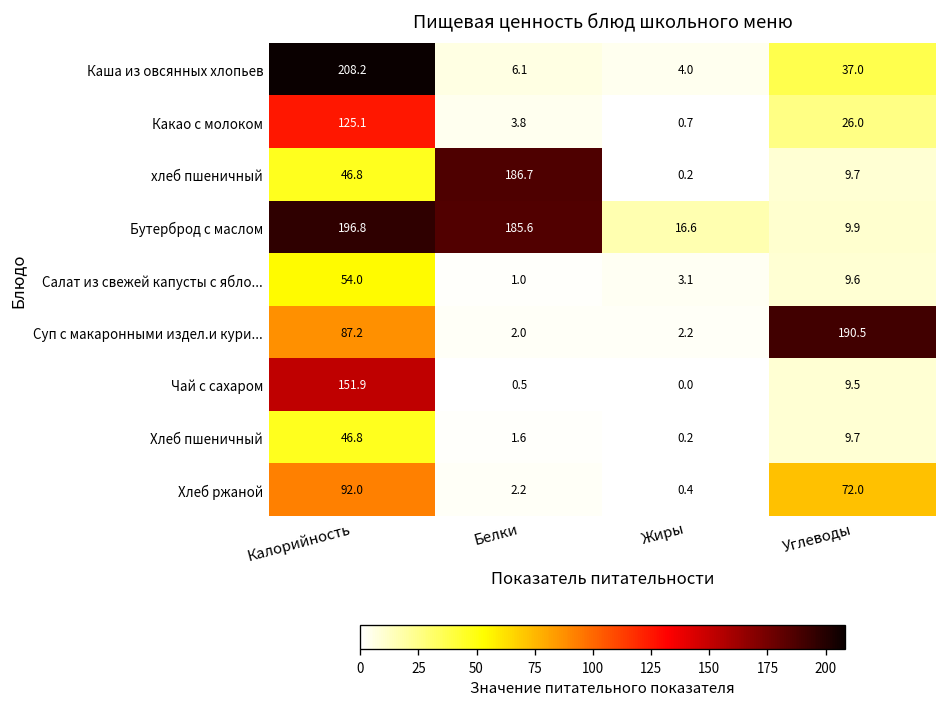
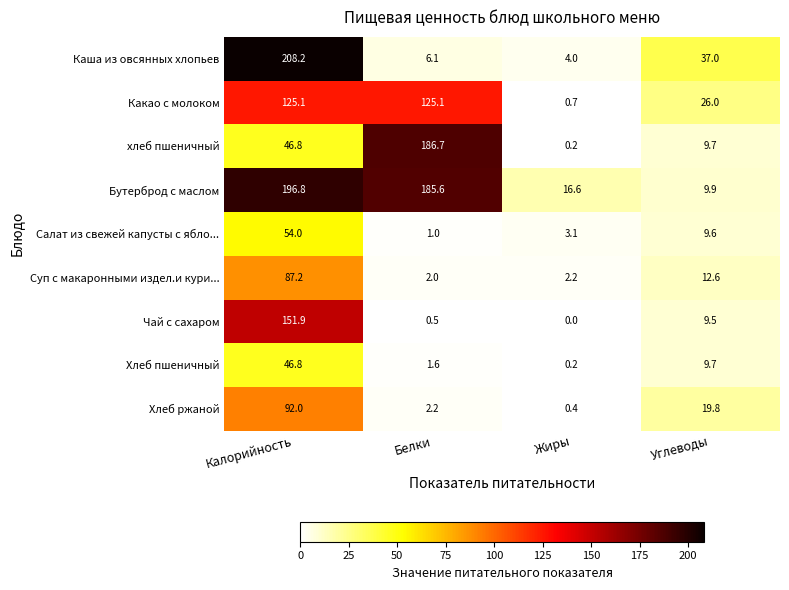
  {
    "Каша из овсянных хлопьев": {
      "Калорийность": 208.2,
      "Белки": 6.1,
      "Жиры": 4.0,
      "Углеводы": 37.0
    },
    "Какао с молоком": {
      "Калорийность": 125.1,
-     "Белки": 3.8,
+     "Белки": 125.1,
      "Жиры": 0.7,
      "Углеводы": 26.0
    },
    "хлеб пшеничный": {
      "Калорийность": 46.8,
      "Белки": 186.7,
      "Жиры": 0.2,
      "Углеводы": 9.7
    },
    "Бутерброд с маслом": {
      "Калорийность": 196.8,
      "Белки": 185.6,
      "Жиры": 16.6,
      "Углеводы": 9.9
    },
    "Салат из свежей капусты с ябло...": {
      "Калорийность": 54.0,
      "Белки": 1.0,
      "Жиры": 3.1,
      "Углеводы": 9.6
    },
    "Суп с макаронными издел.и кури...": {
      "Калорийность": 87.2,
      "Белки": 2.0,
      "Жиры": 2.2,
-     "Углеводы": 190.5
+     "Углеводы": 12.6
    },
    "Чай с сахаром": {
      "Калорийность": 151.9,
      "Белки": 0.5,
      "Жиры": 0.0,
      "Углеводы": 9.5
    },
    "Хлеб пшеничный": {
      "Калорийность": 46.8,
      "Белки": 1.6,
      "Жиры": 0.2,
      "Углеводы": 9.7
    },
    "Хлеб ржаной": {
      "Калорийность": 92.0,
      "Белки": 2.2,
      "Жиры": 0.4,
-     "Углеводы": 72.0
+     "Углеводы": 19.8
    }
  }
